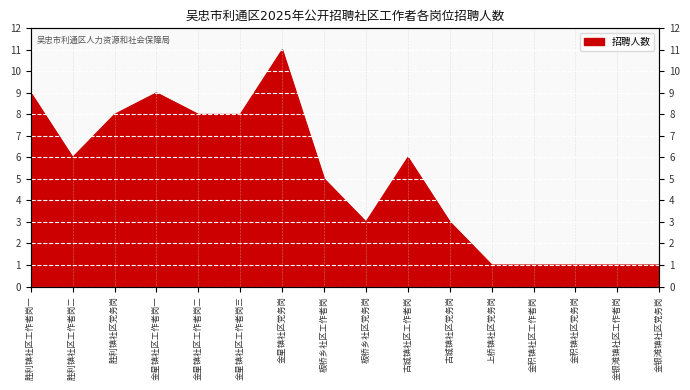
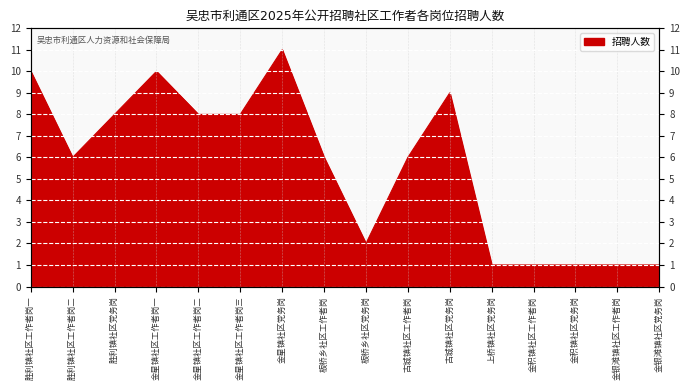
  {
-   "胜利镇社区工作者岗一": 9,
+   "胜利镇社区工作者岗一": 10,
    "胜利镇社区工作者岗二": 6,
    "胜利镇社区党务岗": 8,
-   "金星镇社区工作者岗一": 9,
+   "金星镇社区工作者岗一": 10,
    "金星镇社区工作者岗二": 8,
    "金星镇社区工作者岗三": 8,
    "金星镇社区党务岗": 11,
-   "板桥乡社区工作者岗": 5,
-   "板桥乡社区党务岗": 3,
+   "板桥乡社区工作者岗": 6,
+   "板桥乡社区党务岗": 2,
    "古城镇社区工作者岗": 6,
-   "古城镇社区党务岗": 3,
+   "古城镇社区党务岗": 9,
    "上桥镇社区党务岗": 1,
    "金积镇社区工作者岗": 1,
    "金积镇社区党务岗": 1,
    "金银滩镇社区工作者岗": 1,
    "金银滩镇社区党务岗": 1
  }
